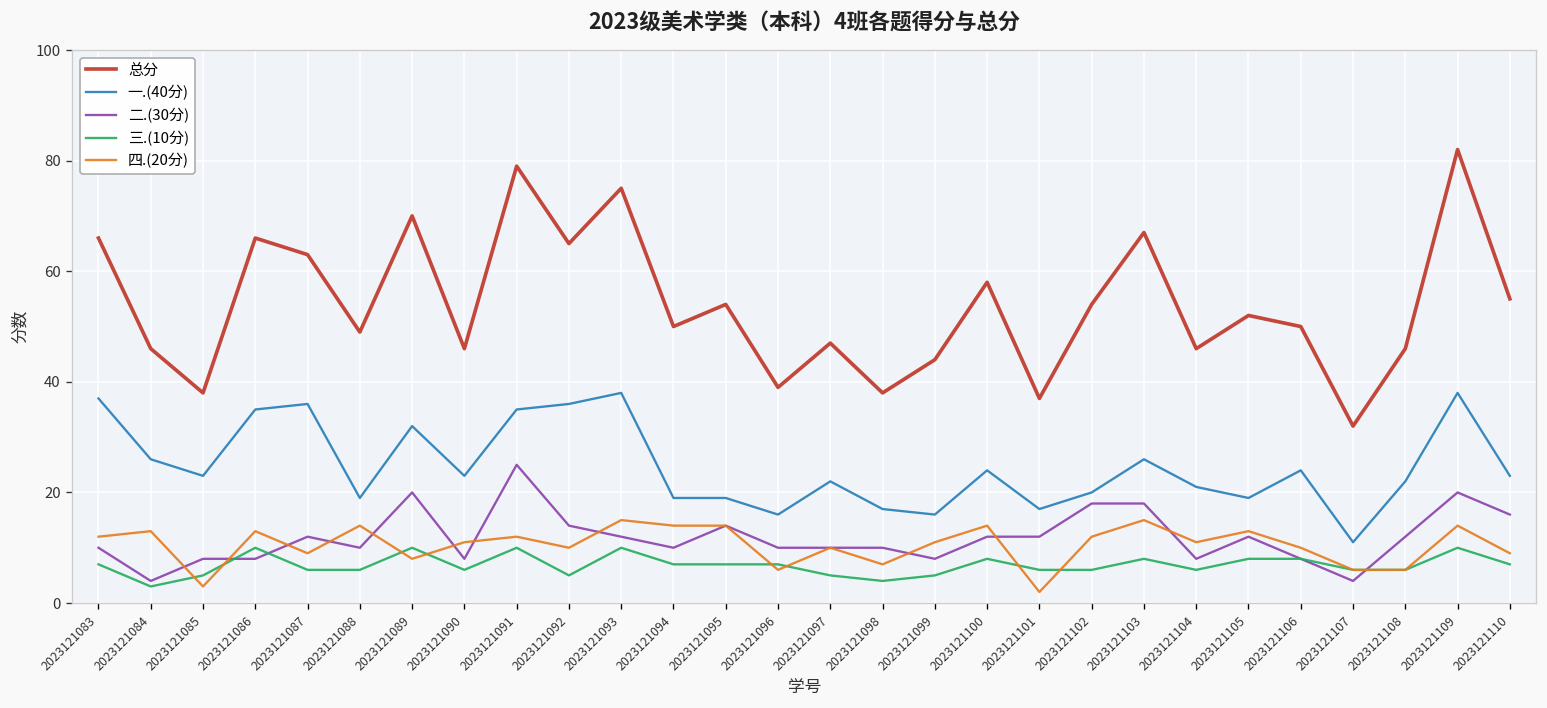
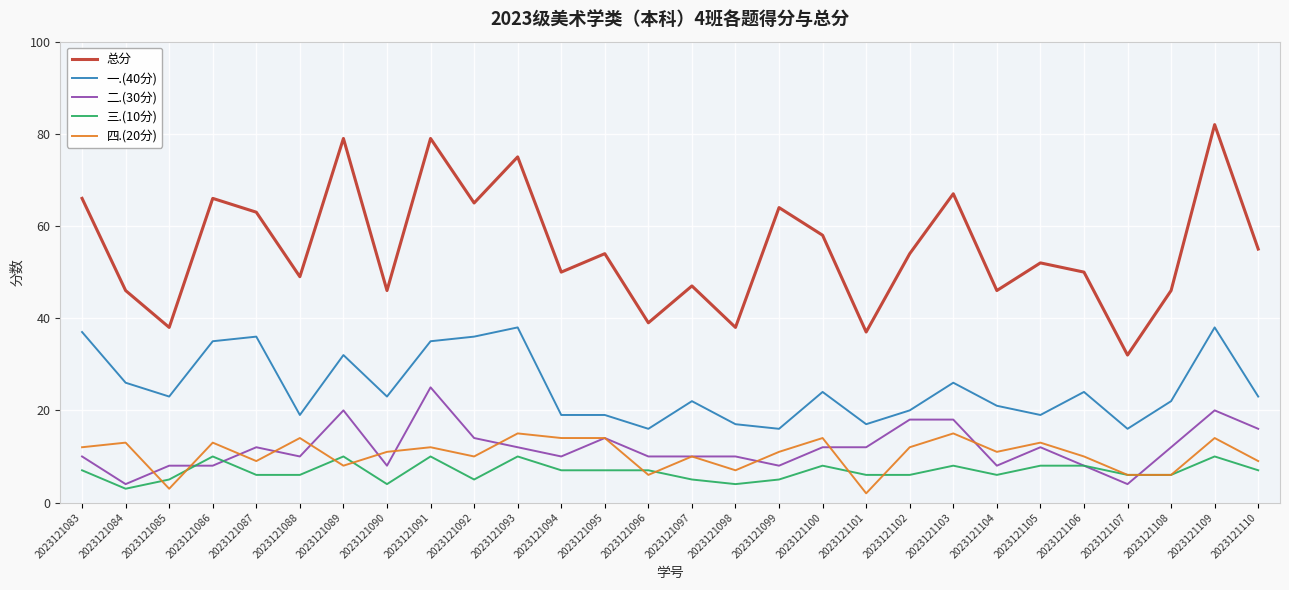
  {
    "总分": {
      "2023121083": 66,
      "2023121084": 46,
      "2023121085": 38,
      "2023121086": 66,
      "2023121087": 63,
      "2023121088": 49,
-     "2023121089": 70,
+     "2023121089": 79,
      "2023121090": 46,
      "2023121091": 79,
      "2023121092": 65,
      "2023121093": 75,
      "2023121094": 50,
      "2023121095": 54,
      "2023121096": 39,
      "2023121097": 47,
      "2023121098": 38,
-     "2023121099": 44,
+     "2023121099": 64,
      "2023121100": 58,
      "2023121101": 37,
      "2023121102": 54,
      "2023121103": 67,
      "2023121104": 46,
      "2023121105": 52,
      "2023121106": 50,
      "2023121107": 32,
      "2023121108": 46,
      "2023121109": 82,
      "2023121110": 55
    },
    "一.(40分)": {
      "2023121083": 37,
      "2023121084": 26,
      "2023121085": 23,
      "2023121086": 35,
      "2023121087": 36,
      "2023121088": 19,
      "2023121089": 32,
      "2023121090": 23,
      "2023121091": 35,
      "2023121092": 36,
      "2023121093": 38,
      "2023121094": 19,
      "2023121095": 19,
      "2023121096": 16,
      "2023121097": 22,
      "2023121098": 17,
      "2023121099": 16,
      "2023121100": 24,
      "2023121101": 17,
      "2023121102": 20,
      "2023121103": 26,
      "2023121104": 21,
      "2023121105": 19,
      "2023121106": 24,
-     "2023121107": 11,
+     "2023121107": 16,
      "2023121108": 22,
      "2023121109": 38,
      "2023121110": 23
    },
    "二.(30分)": {
      "2023121083": 10,
      "2023121084": 4,
      "2023121085": 8,
      "2023121086": 8,
      "2023121087": 12,
      "2023121088": 10,
      "2023121089": 20,
      "2023121090": 8,
      "2023121091": 25,
      "2023121092": 14,
      "2023121093": 12,
      "2023121094": 10,
      "2023121096": 10,
      "2023121098": 10,
      "2023121099": 8,
      "2023121100": 12,
      "2023121101": 12,
      "2023121102": 18,
      "2023121103": 18,
      "2023121104": 8,
      "2023121105": 12,
      "2023121107": 4,
      "2023121108": 12,
      "2023121109": 20,
      "2023121110": 16
    },
    "三.(10分)": {
      "2023121083": 7,
      "2023121084": 3,
      "2023121085": 5,
      "2023121086": 10,
      "2023121087": 6,
      "2023121088": 6,
      "2023121089": 10,
-     "2023121090": 6,
+     "2023121090": 4,
      "2023121091": 10,
      "2023121092": 5,
      "2023121093": 10,
      "2023121094": 7,
      "2023121095": 7,
      "2023121096": 7,
      "2023121097": 5,
      "2023121098": 4,
      "2023121099": 5,
      "2023121100": 8,
      "2023121101": 6,
      "2023121102": 6,
      "2023121103": 8,
      "2023121104": 6,
      "2023121105": 8,
      "2023121109": 10,
      "2023121110": 7
    },
    "四.(20分)": {
      "2023121083": 12,
      "2023121084": 13,
      "2023121085": 3,
      "2023121086": 13,
      "2023121087": 9,
      "2023121088": 14,
      "2023121089": 8,
      "2023121090": 11,
      "2023121091": 12,
      "2023121092": 10,
      "2023121093": 15,
      "2023121094": 14,
      "2023121096": 6,
      "2023121098": 7,
      "2023121099": 11,
      "2023121100": 14,
      "2023121101": 2,
      "2023121102": 12,
      "2023121103": 15,
      "2023121104": 11,
      "2023121105": 13,
      "2023121106": 10,
      "2023121109": 14,
      "2023121110": 9
    }
  }
